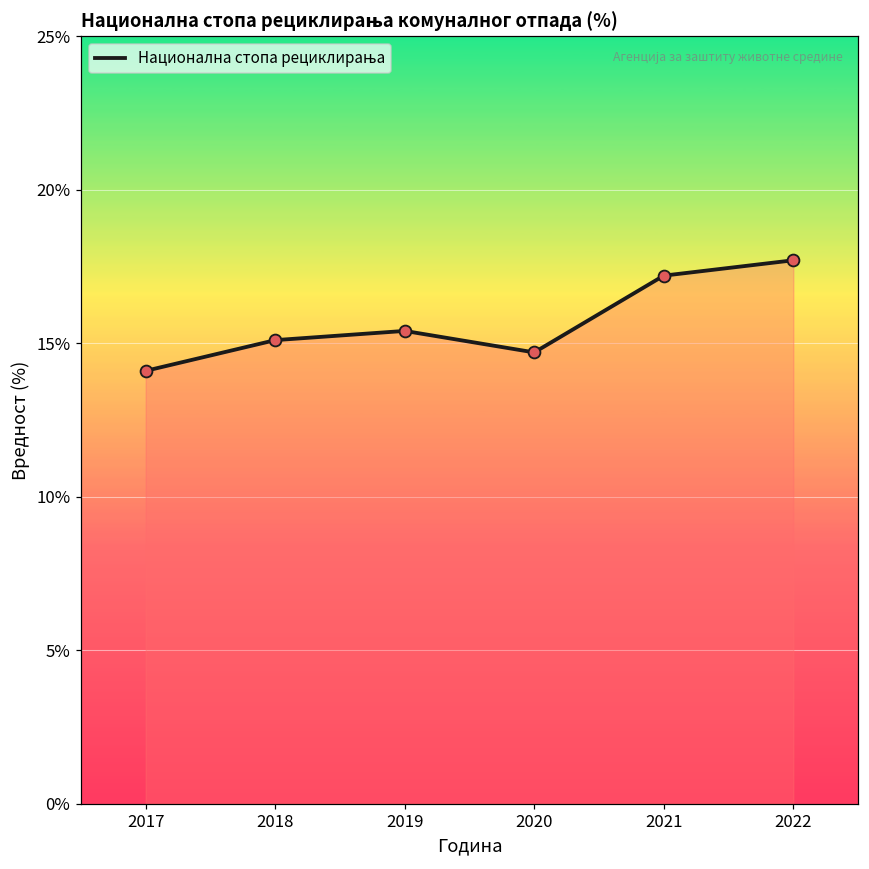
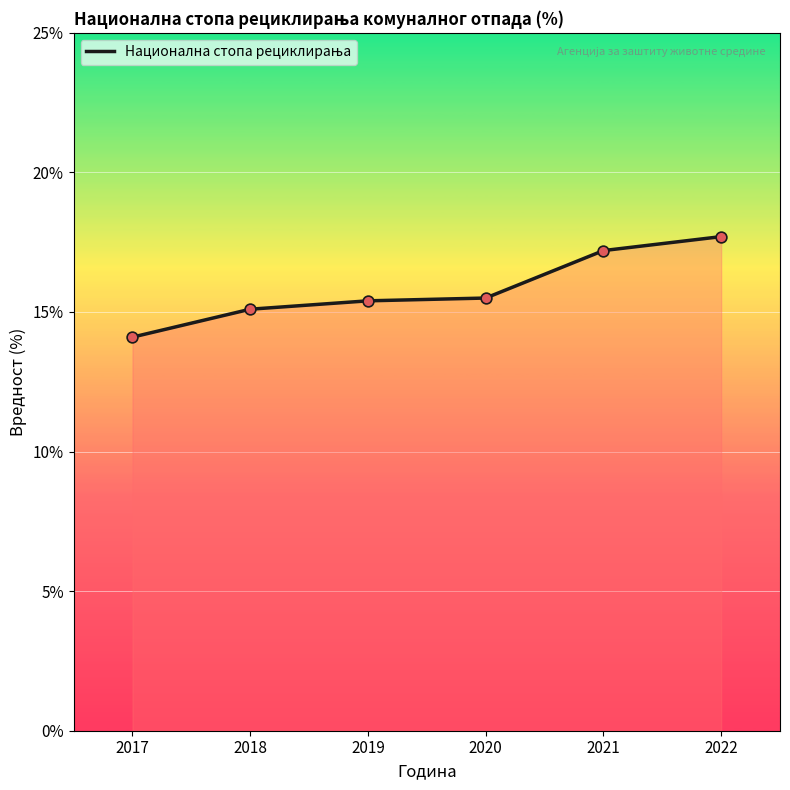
  {
    "2017": "14.1%",
    "2018": "15.1%",
    "2019": "15.4%",
-   "2020": "14.7%",
+   "2020": "15.5%",
    "2021": "17.2%",
    "2022": "17.7%"
  }
